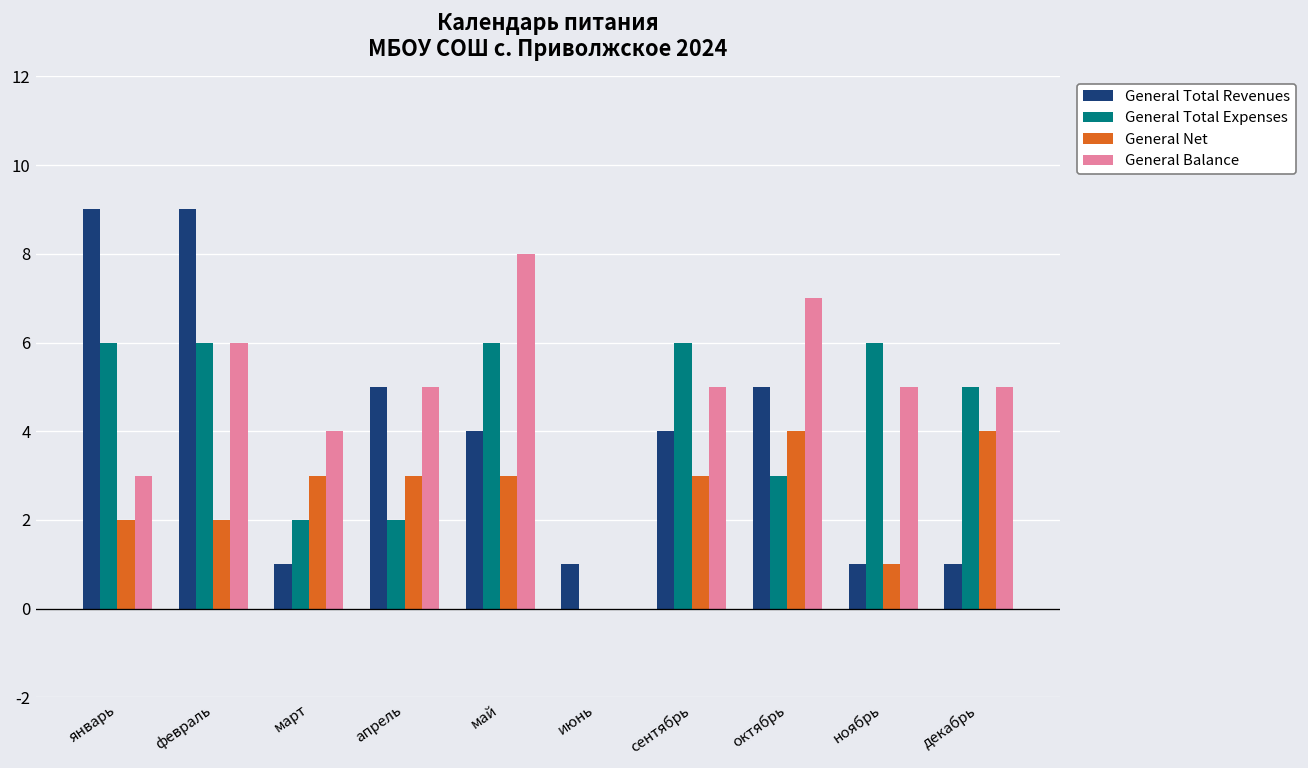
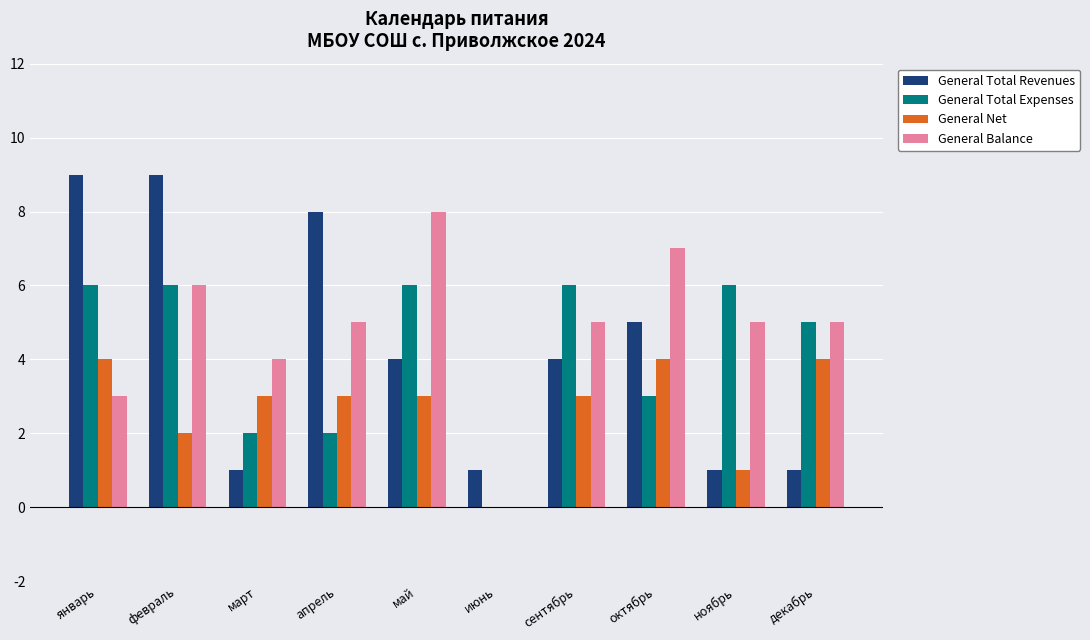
  {
    "General Total Revenues": {
      "январь": 9,
      "февраль": 9,
      "март": 1,
-     "апрель": 5,
+     "апрель": 8,
      "май": 4,
      "июнь": 1,
      "сентябрь": 4,
      "октябрь": 5,
      "ноябрь": 1,
      "декабрь": 1
    },
    "General Total Expenses": {
      "январь": 6,
      "февраль": 6,
      "март": 2,
      "апрель": 2,
      "май": 6,
      "июнь": 0,
      "сентябрь": 6,
      "октябрь": 3,
      "ноябрь": 6,
      "декабрь": 5
    },
    "General Net": {
-     "январь": 2,
+     "январь": 4,
      "февраль": 2,
      "март": 3,
      "апрель": 3,
      "май": 3,
      "июнь": 0,
      "сентябрь": 3,
      "октябрь": 4,
      "ноябрь": 1,
      "декабрь": 4
    },
    "General Balance": {
      "январь": 3,
      "февраль": 6,
      "март": 4,
      "апрель": 5,
      "май": 8,
      "июнь": 0,
      "сентябрь": 5,
      "октябрь": 7,
      "ноябрь": 5,
      "декабрь": 5
    }
  }
